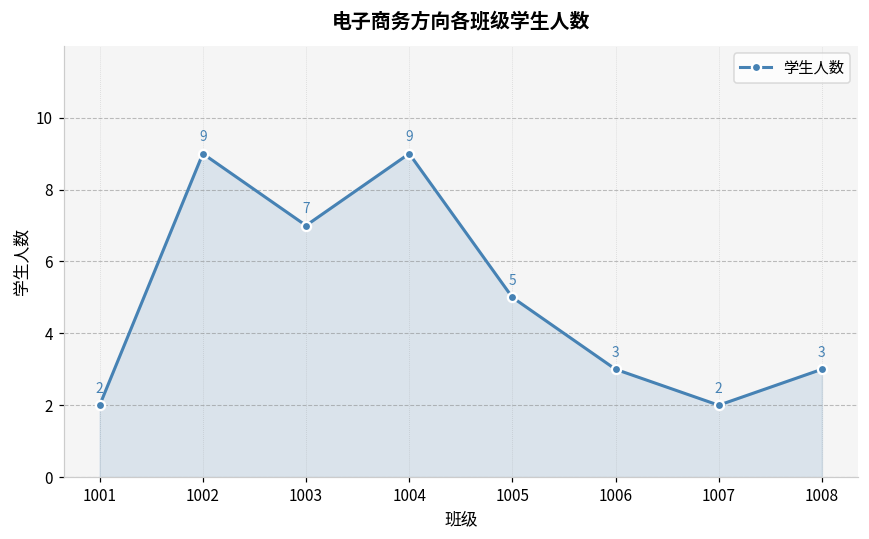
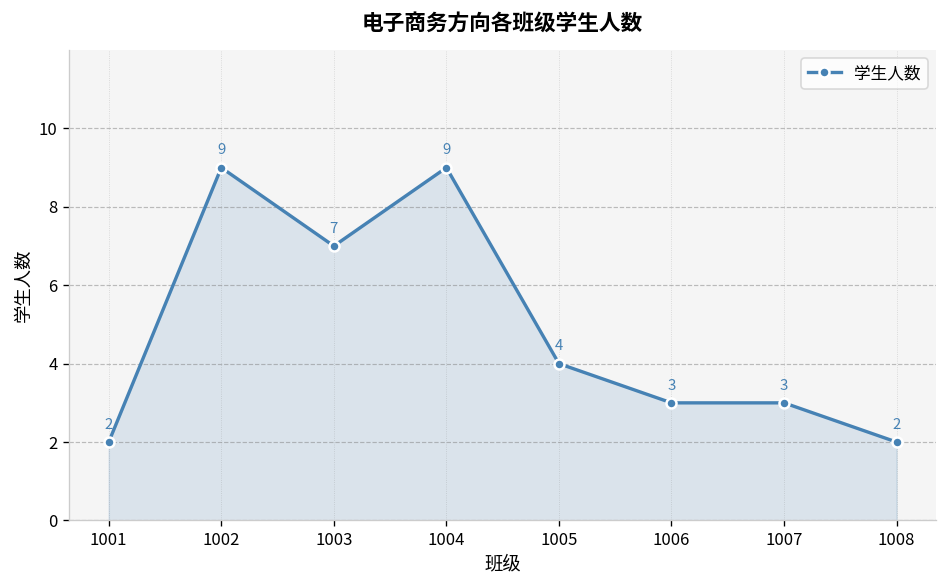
  {
    "1001": 2,
    "1002": 9,
    "1003": 7,
    "1004": 9,
-   "1005": 5,
+   "1005": 4,
    "1006": 3,
-   "1007": 2,
-   "1008": 3
+   "1007": 3,
+   "1008": 2
  }
